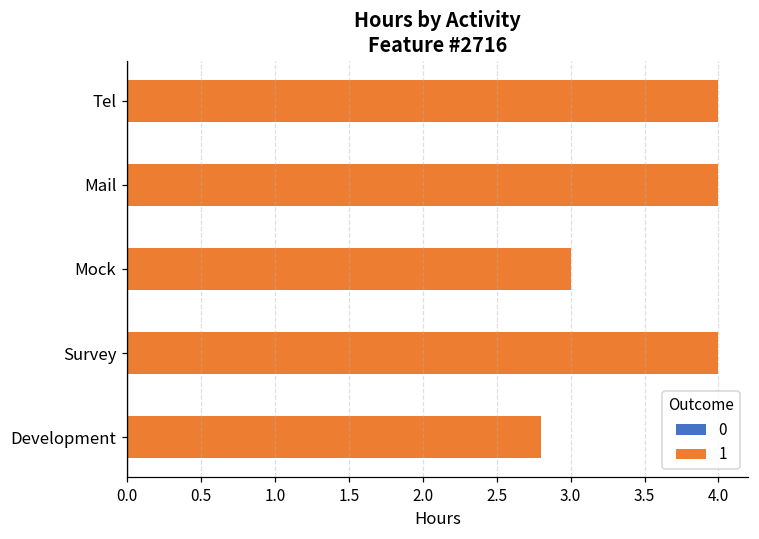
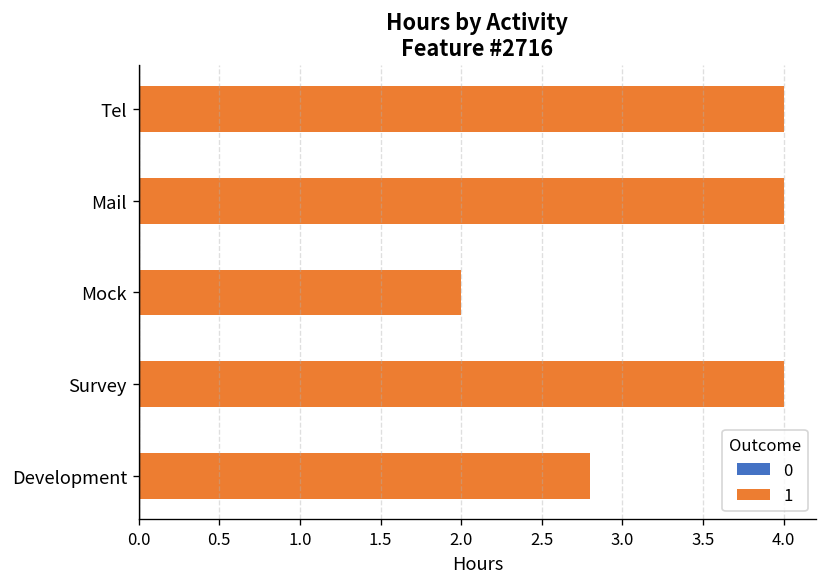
  {
    "Tel": 4,
    "Mail": 4,
-   "Mock": 3,
+   "Mock": 2,
    "Survey": 4,
    "Development": 2.80
  }
